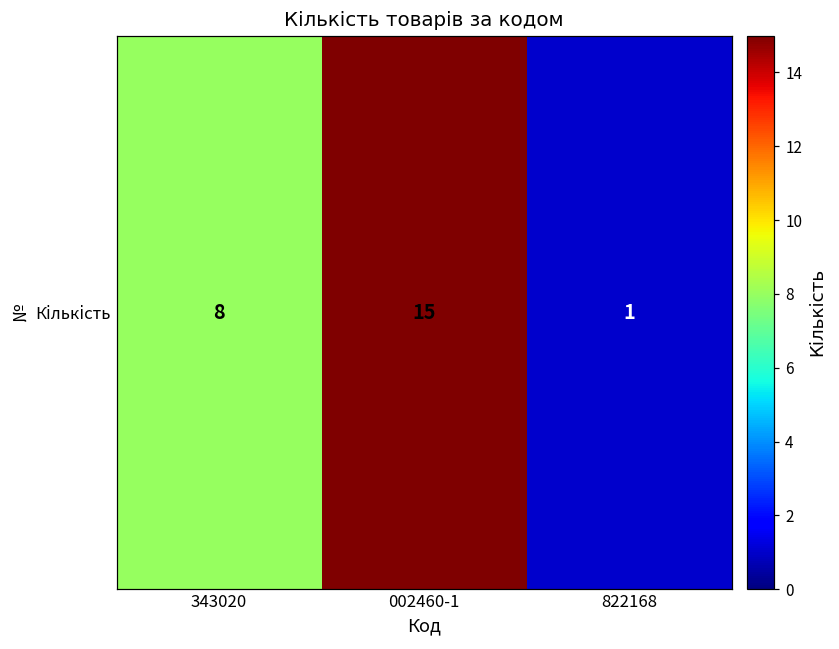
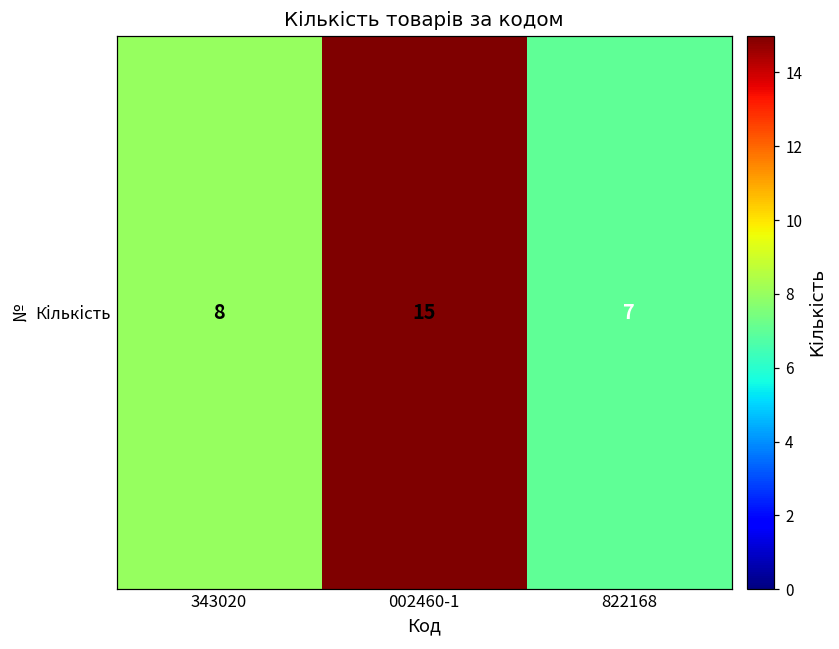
  {
    "Кількість": {
      "343020": 8,
      "002460-1": 15,
-     "822168": 1
+     "822168": 7
    }
  }
